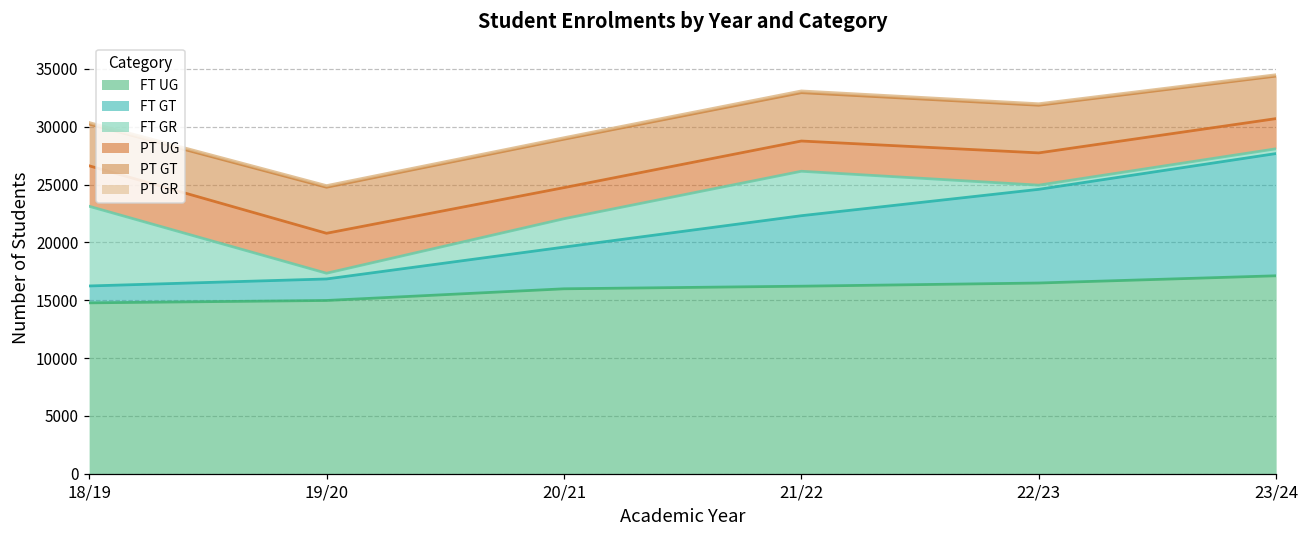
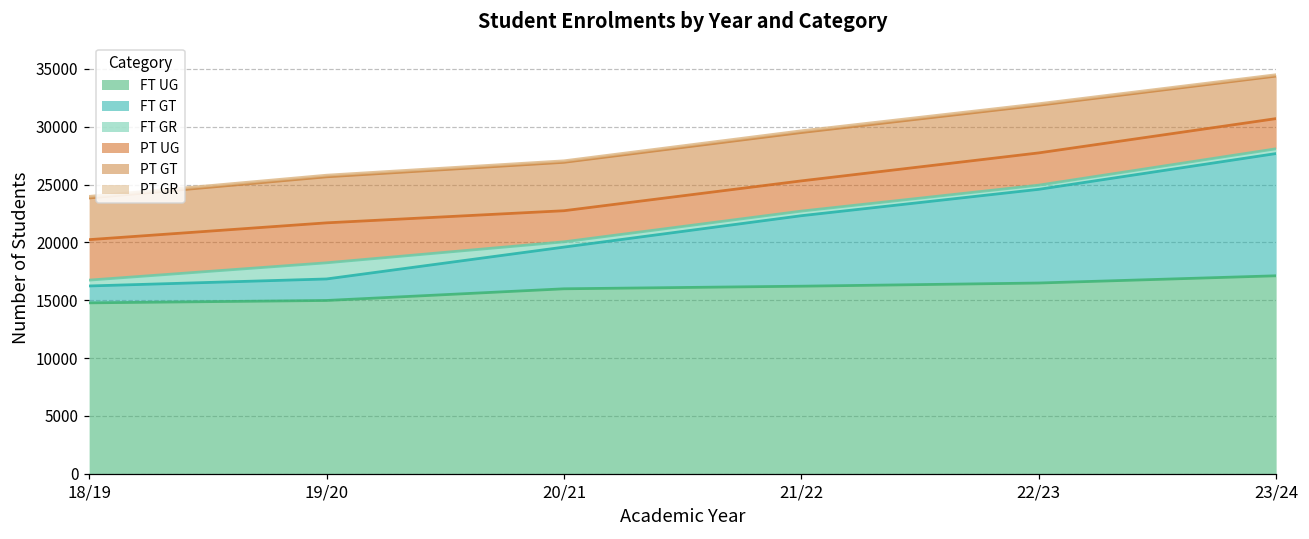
  {
    "FT GR": {
-     "18/19": 6900,
-     "19/20": 500,
-     "20/21": 2500,
-     "21/22": 3800,
+     "18/19": 500,
+     "19/20": 1400,
+     "20/21": 500,
+     "21/22": 400,
      "22/23": 400,
      "23/24": 400
    }
  }
